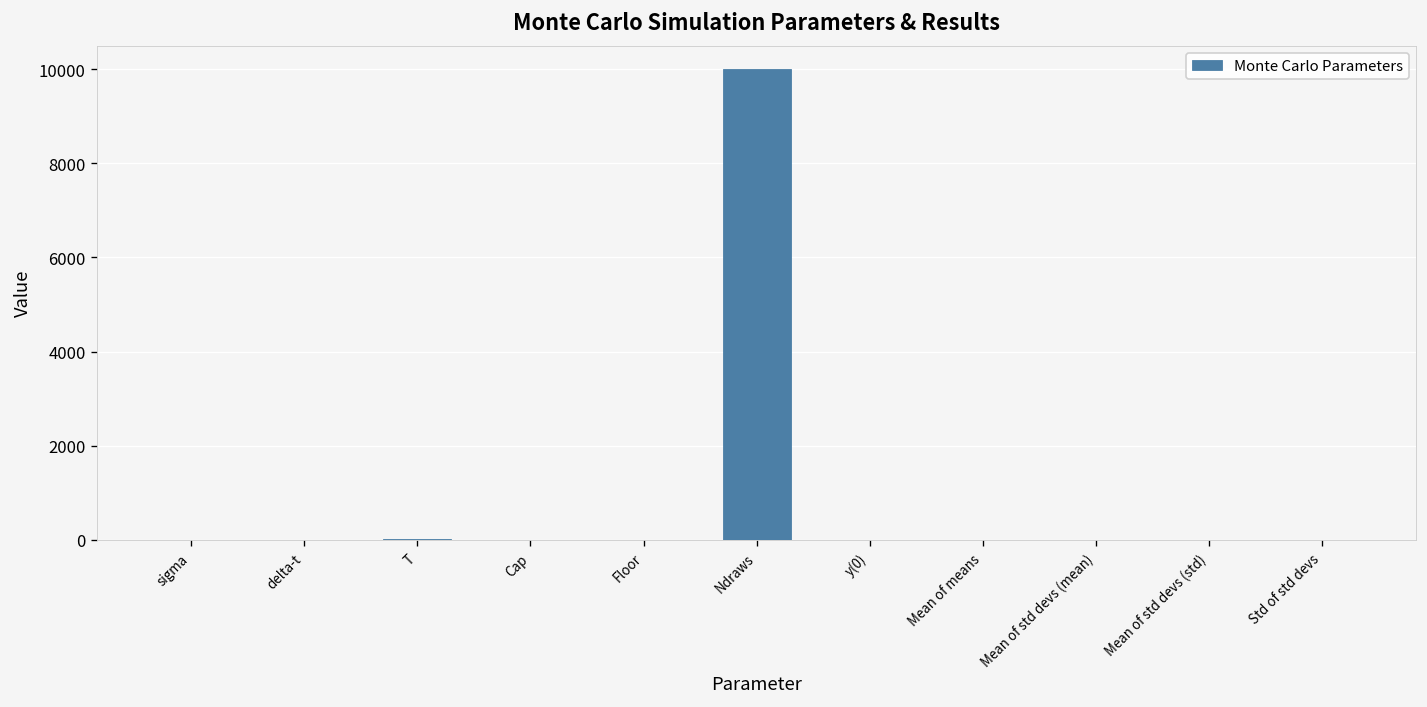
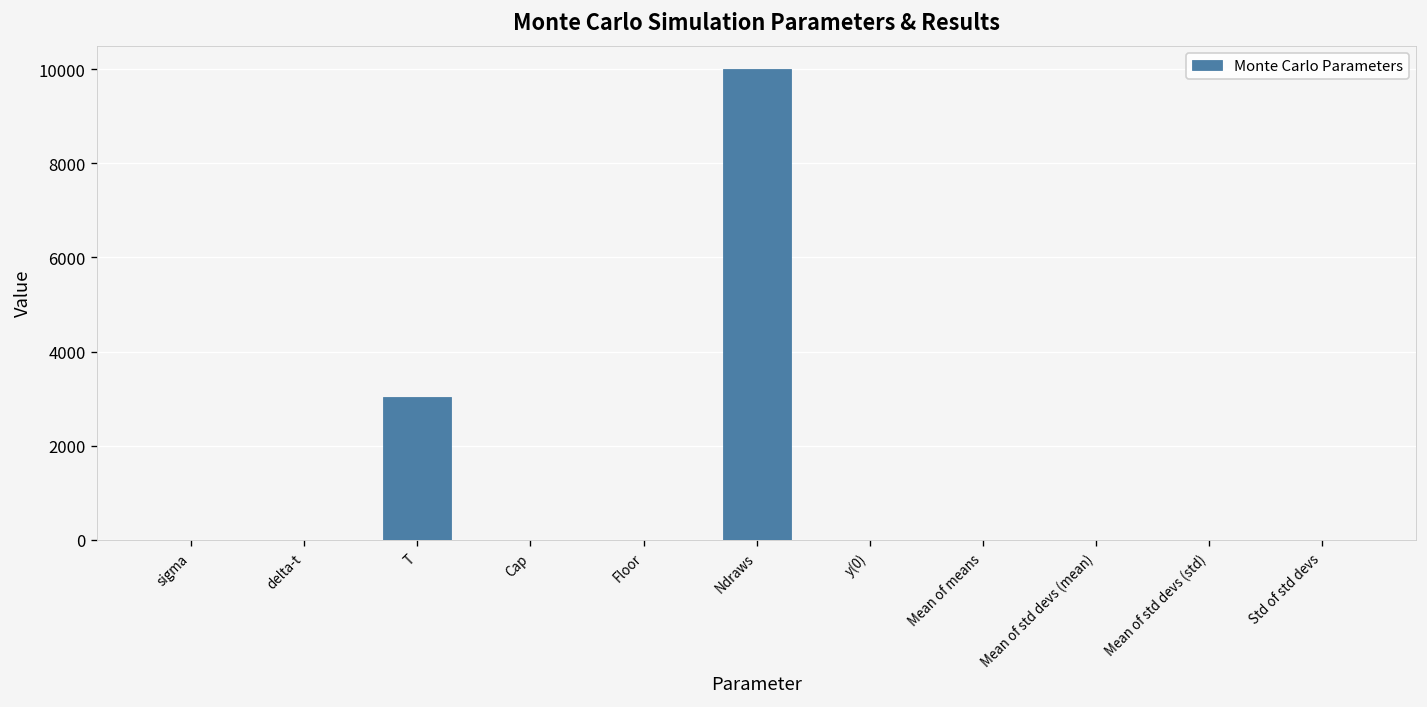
  {
-   "T": 0,
+   "T": 3000,
    "Ndraws": 10000
  }
